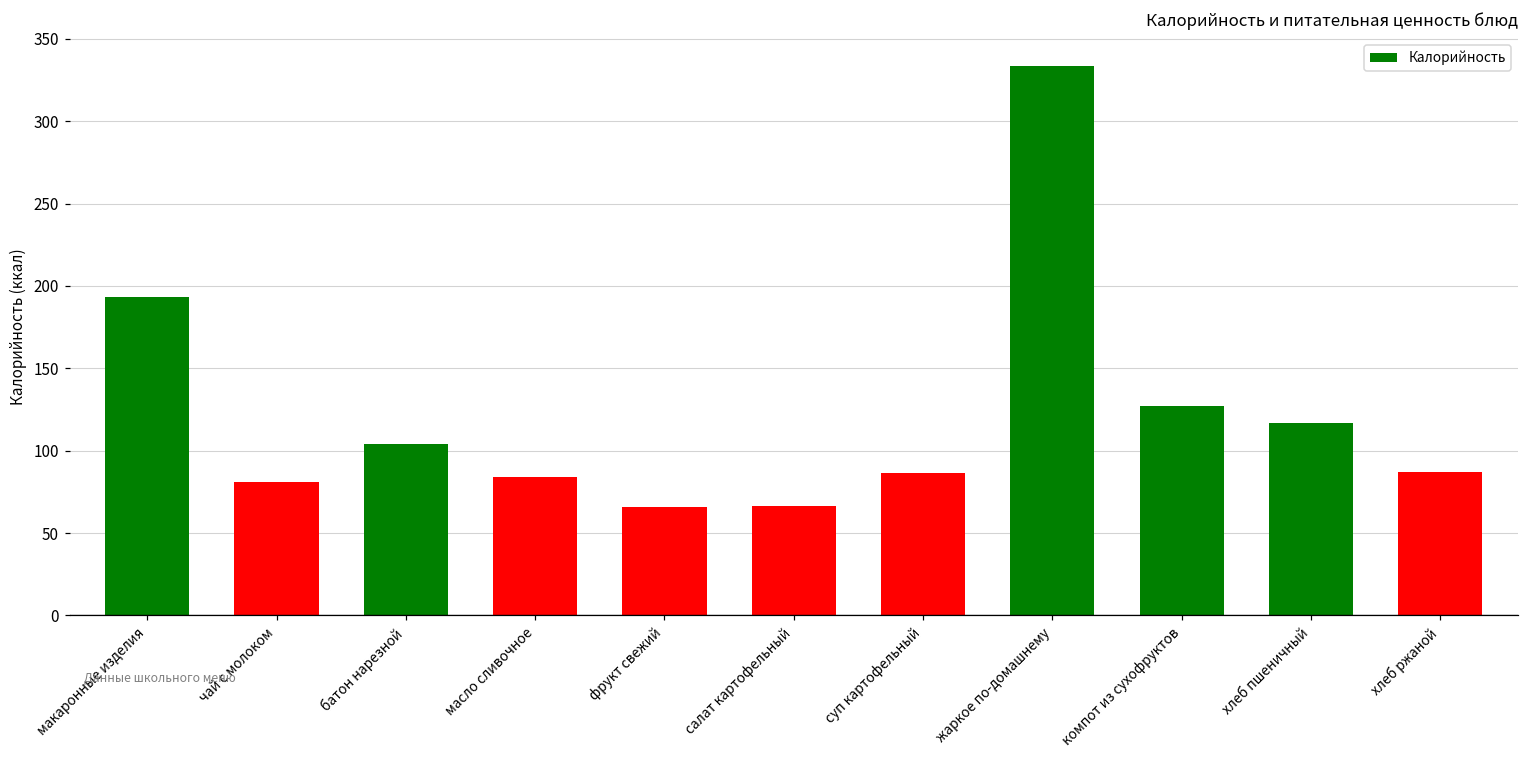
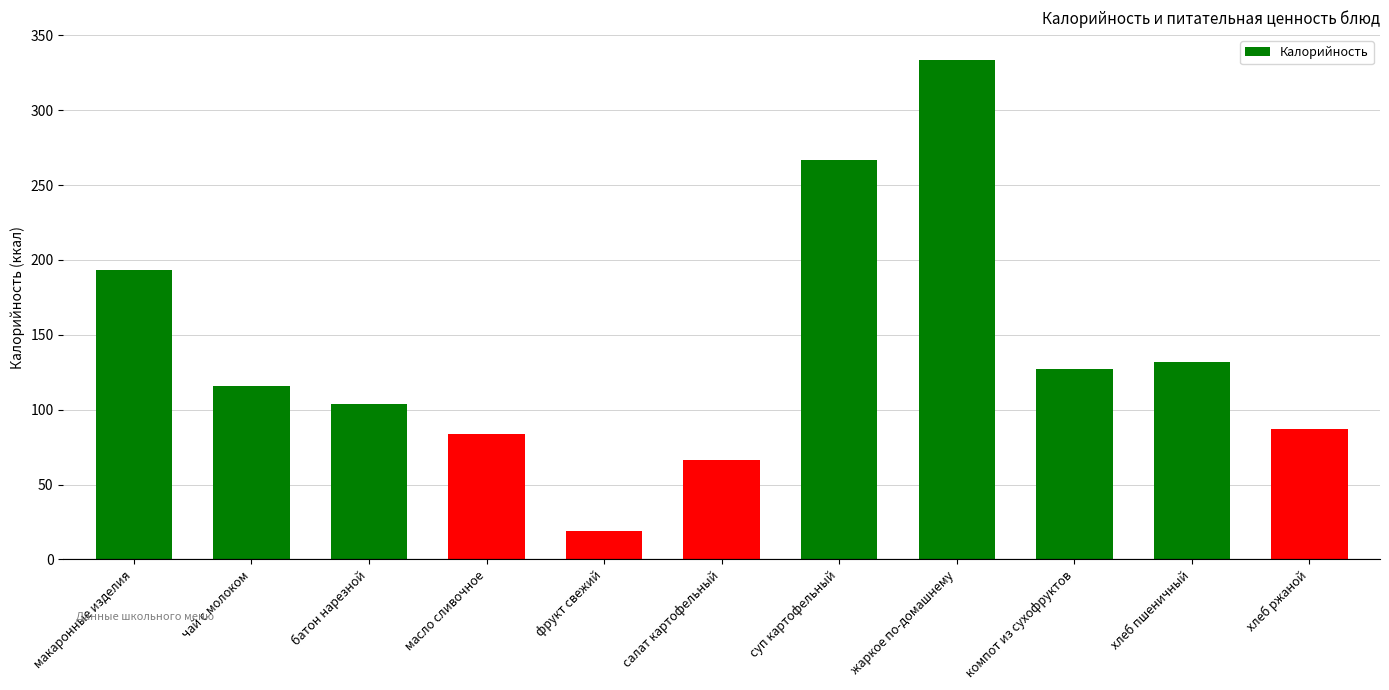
  {
    "макаронные изделия": 193,
-   "чай с молоком": 81,
+   "чай с молоком": 116,
    "батон нарезной": 104,
    "масло сливочное": 84,
-   "фрукт свежий": 66,
+   "фрукт свежий": 19,
    "салат картофельный": 66,
-   "суп картофельный": 86,
+   "суп картофельный": 267,
    "жаркое по-домашнему": 334,
    "компот из сухофруктов": 127,
-   "хлеб пшеничный": 117,
+   "хлеб пшеничный": 132,
    "хлеб ржаной": 87
  }
